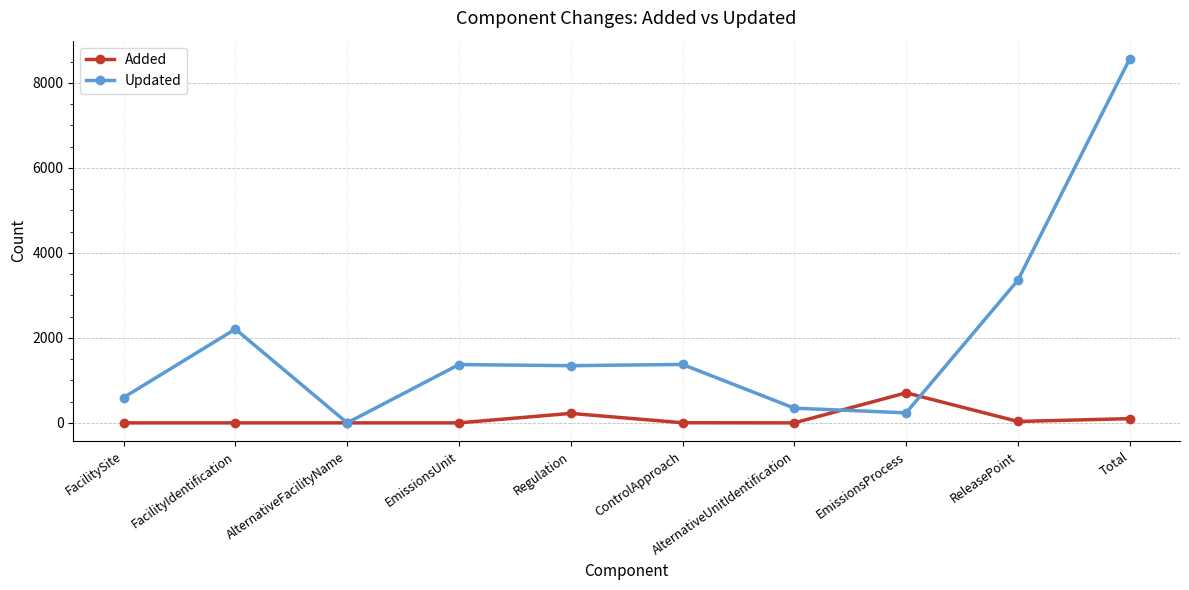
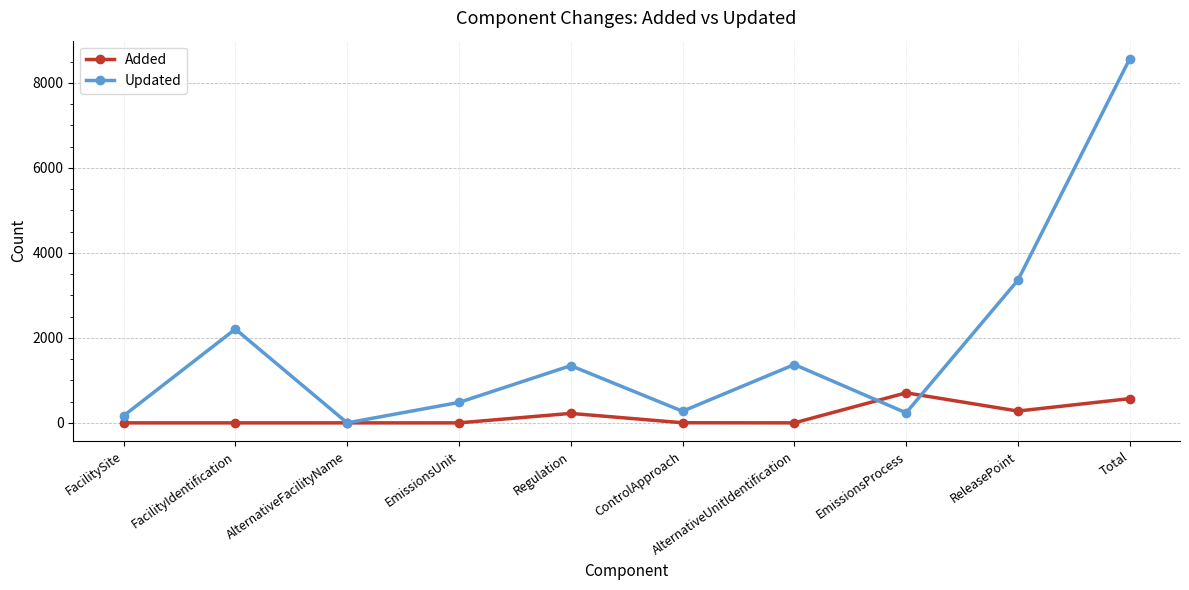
  {
    "Added": {
      "FacilitySite": 0,
      "FacilityIdentification": 0,
      "EmissionsUnit": 0,
      "Regulation": 200,
      "ControlApproach": 0,
      "AlternativeUnitIdentification": 0,
      "EmissionsProcess": 700,
-     "ReleasePoint": 0,
-     "Total": 100
+     "ReleasePoint": 300,
+     "Total": 600
    },
    "Updated": {
-     "FacilitySite": 600,
+     "FacilitySite": 200,
      "FacilityIdentification": 2200,
-     "EmissionsUnit": 1400,
+     "EmissionsUnit": 500,
      "Regulation": 1300,
-     "ControlApproach": 1400,
-     "AlternativeUnitIdentification": 300,
+     "ControlApproach": 300,
+     "AlternativeUnitIdentification": 1400,
      "EmissionsProcess": 200,
      "ReleasePoint": 3400,
      "Total": 8600
    }
  }
